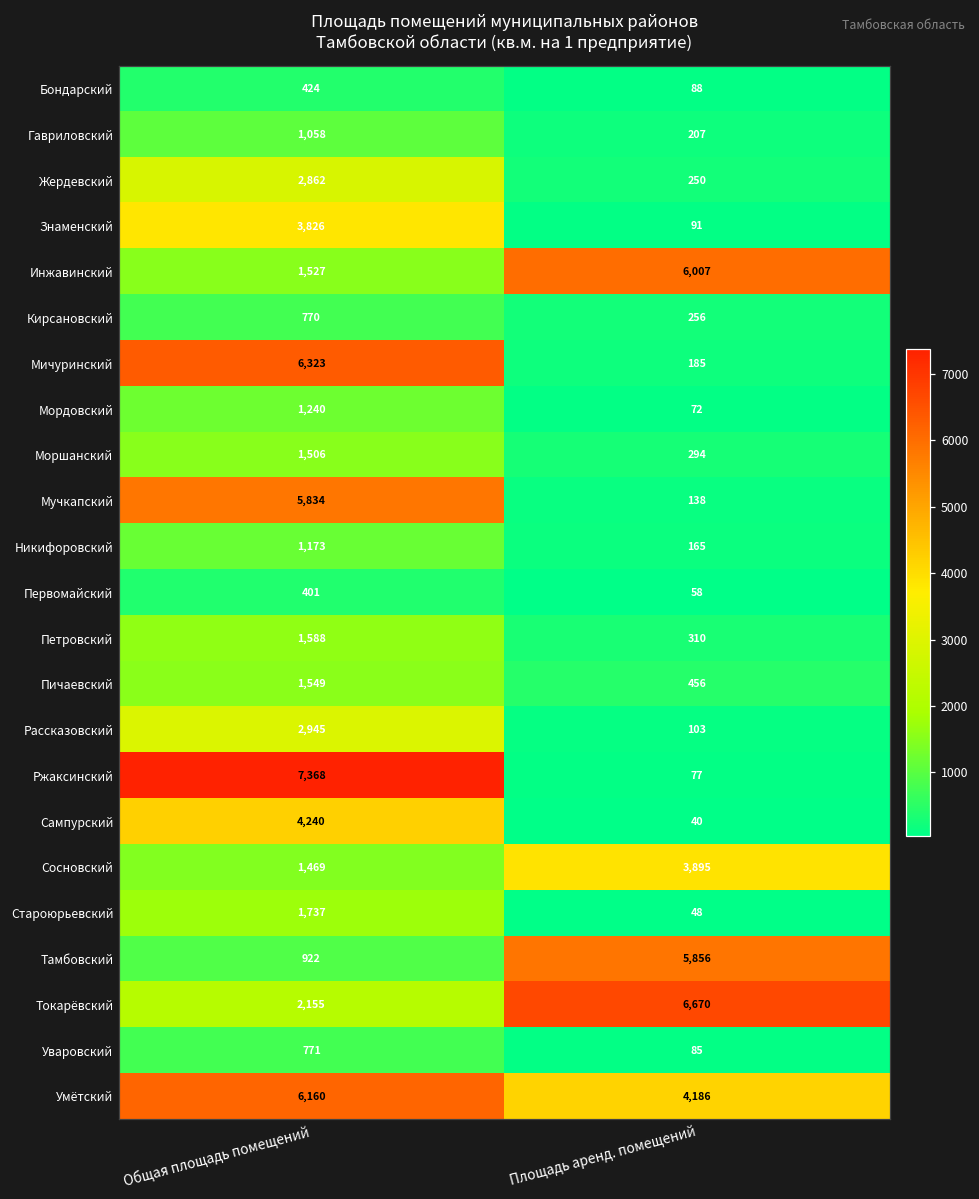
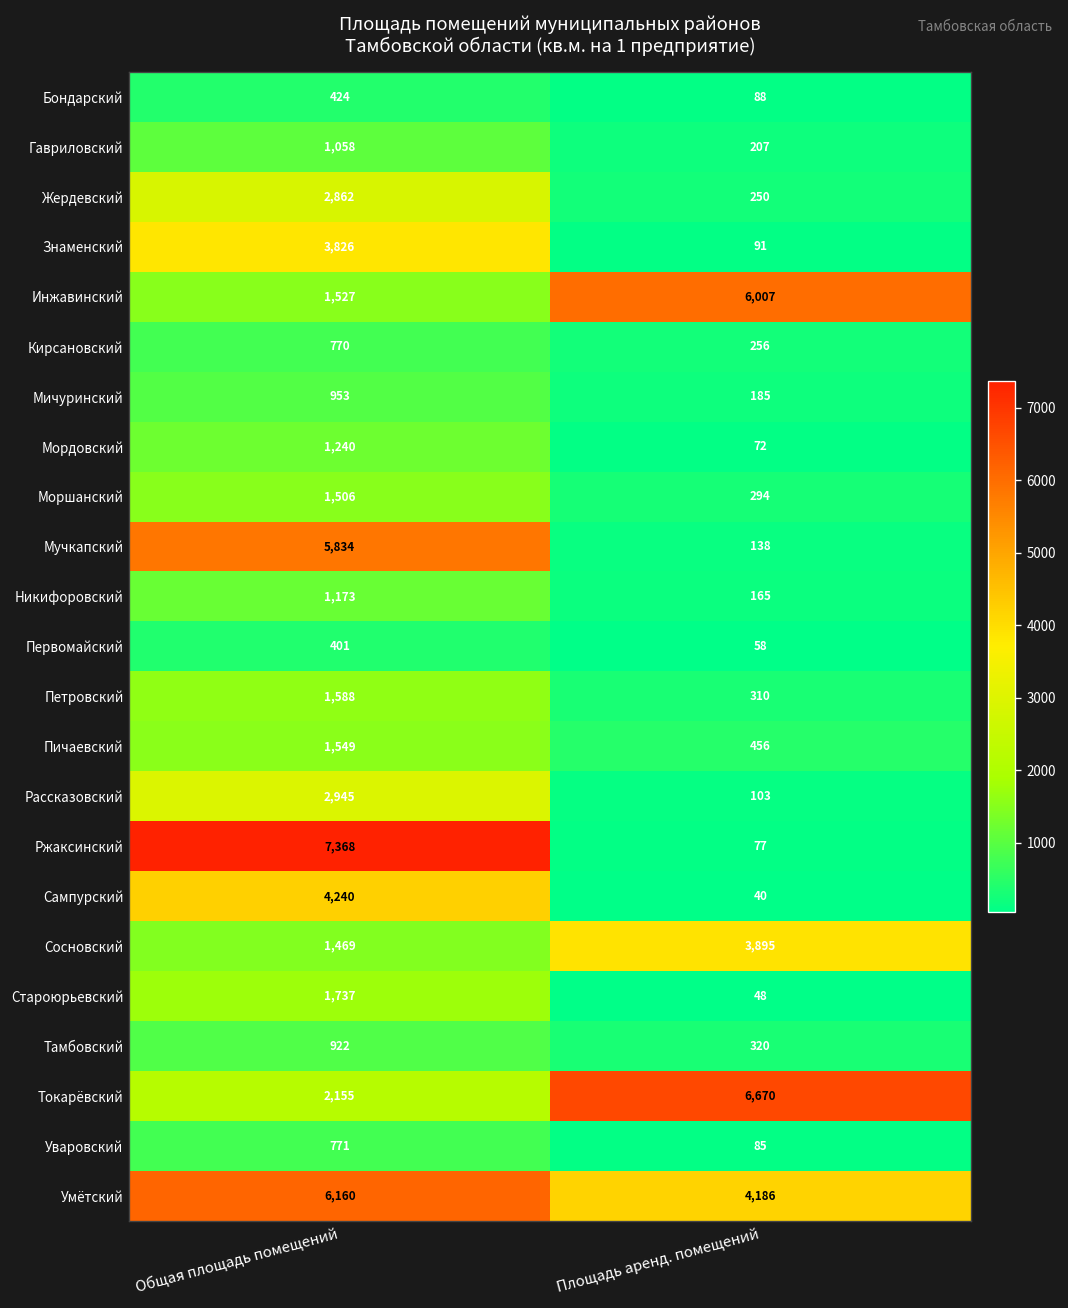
  {
    "Бондарский": {
      "Общая площадь помещений": "424",
      "Площадь аренд. помещений": "88"
    },
    "Гавриловский": {
      "Общая площадь помещений": "1,058",
      "Площадь аренд. помещений": "207"
    },
    "Жердевский": {
      "Общая площадь помещений": "2,862",
      "Площадь аренд. помещений": "250"
    },
    "Знаменский": {
      "Общая площадь помещений": "3,826",
      "Площадь аренд. помещений": "91"
    },
    "Инжавинский": {
      "Общая площадь помещений": "1,527",
      "Площадь аренд. помещений": "6,007"
    },
    "Кирсановский": {
      "Общая площадь помещений": "770",
      "Площадь аренд. помещений": "256"
    },
    "Мичуринский": {
-     "Общая площадь помещений": "6,323",
+     "Общая площадь помещений": "953",
      "Площадь аренд. помещений": "185"
    },
    "Мордовский": {
      "Общая площадь помещений": "1,240",
      "Площадь аренд. помещений": "72"
    },
    "Моршанский": {
      "Общая площадь помещений": "1,506",
      "Площадь аренд. помещений": "294"
    },
    "Мучкапский": {
      "Общая площадь помещений": "5,834",
      "Площадь аренд. помещений": "138"
    },
    "Никифоровский": {
      "Общая площадь помещений": "1,173",
      "Площадь аренд. помещений": "165"
    },
    "Первомайский": {
      "Общая площадь помещений": "401",
      "Площадь аренд. помещений": "58"
    },
    "Петровский": {
      "Общая площадь помещений": "1,588",
      "Площадь аренд. помещений": "310"
    },
    "Пичаевский": {
      "Общая площадь помещений": "1,549",
      "Площадь аренд. помещений": "456"
    },
    "Рассказовский": {
      "Общая площадь помещений": "2,945",
      "Площадь аренд. помещений": "103"
    },
    "Ржаксинский": {
      "Общая площадь помещений": "7,368",
      "Площадь аренд. помещений": "77"
    },
    "Сампурский": {
      "Общая площадь помещений": "4,240",
      "Площадь аренд. помещений": "40"
    },
    "Сосновский": {
      "Общая площадь помещений": "1,469",
      "Площадь аренд. помещений": "3,895"
    },
    "Староюрьевский": {
      "Общая площадь помещений": "1,737",
      "Площадь аренд. помещений": "48"
    },
    "Тамбовский": {
      "Общая площадь помещений": "922",
-     "Площадь аренд. помещений": "5,856"
+     "Площадь аренд. помещений": "320"
    },
    "Токарёвский": {
      "Общая площадь помещений": "2,155",
      "Площадь аренд. помещений": "6,670"
    },
    "Уваровский": {
      "Общая площадь помещений": "771",
      "Площадь аренд. помещений": "85"
    },
    "Умётский": {
      "Общая площадь помещений": "6,160",
      "Площадь аренд. помещений": "4,186"
    }
  }
